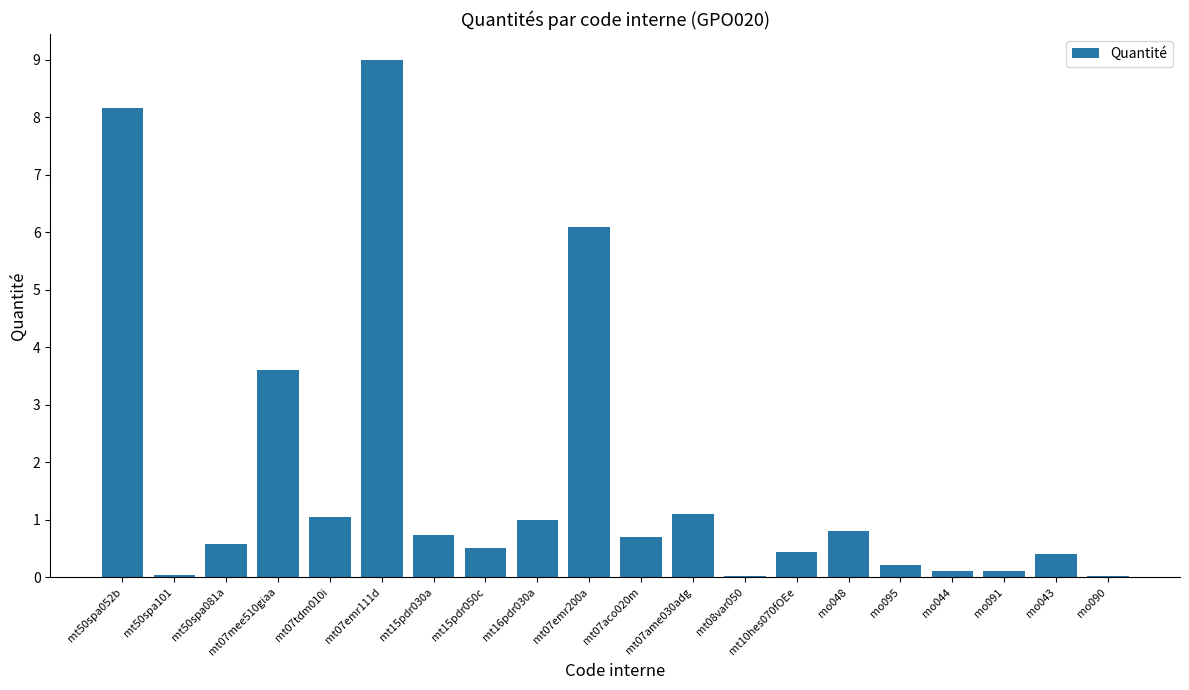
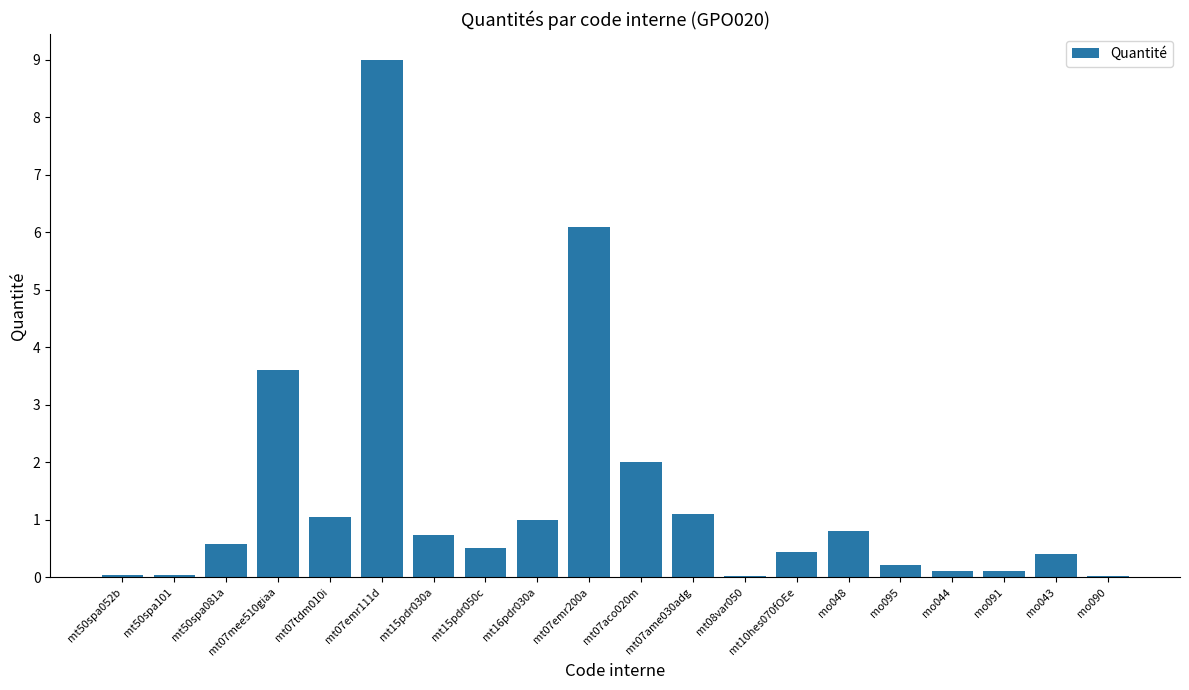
  {
-   "mt50spa052b": 8.2,
+   "mt50spa052b": 0.0,
    "mt50spa101": 0.0,
    "mt50spa081a": 0.6,
    "mt07mee510giaa": 3.6,
    "mt07tdm010i": 1.1,
    "mt07emr111d": 9.0,
    "mt15pdr030a": 0.7,
    "mt15pdr050c": 0.5,
    "mt16pdr030a": 1.0,
    "mt07emr200a": 6.1,
-   "mt07aco020m": 0.7,
+   "mt07aco020m": 2.0,
    "mt07ame030adg": 1.1,
    "mt10hes070fOEe": 0.4,
    "mo048": 0.8,
    "mo095": 0.2,
    "mo044": 0.1,
    "mo091": 0.1,
    "mo043": 0.4
  }
